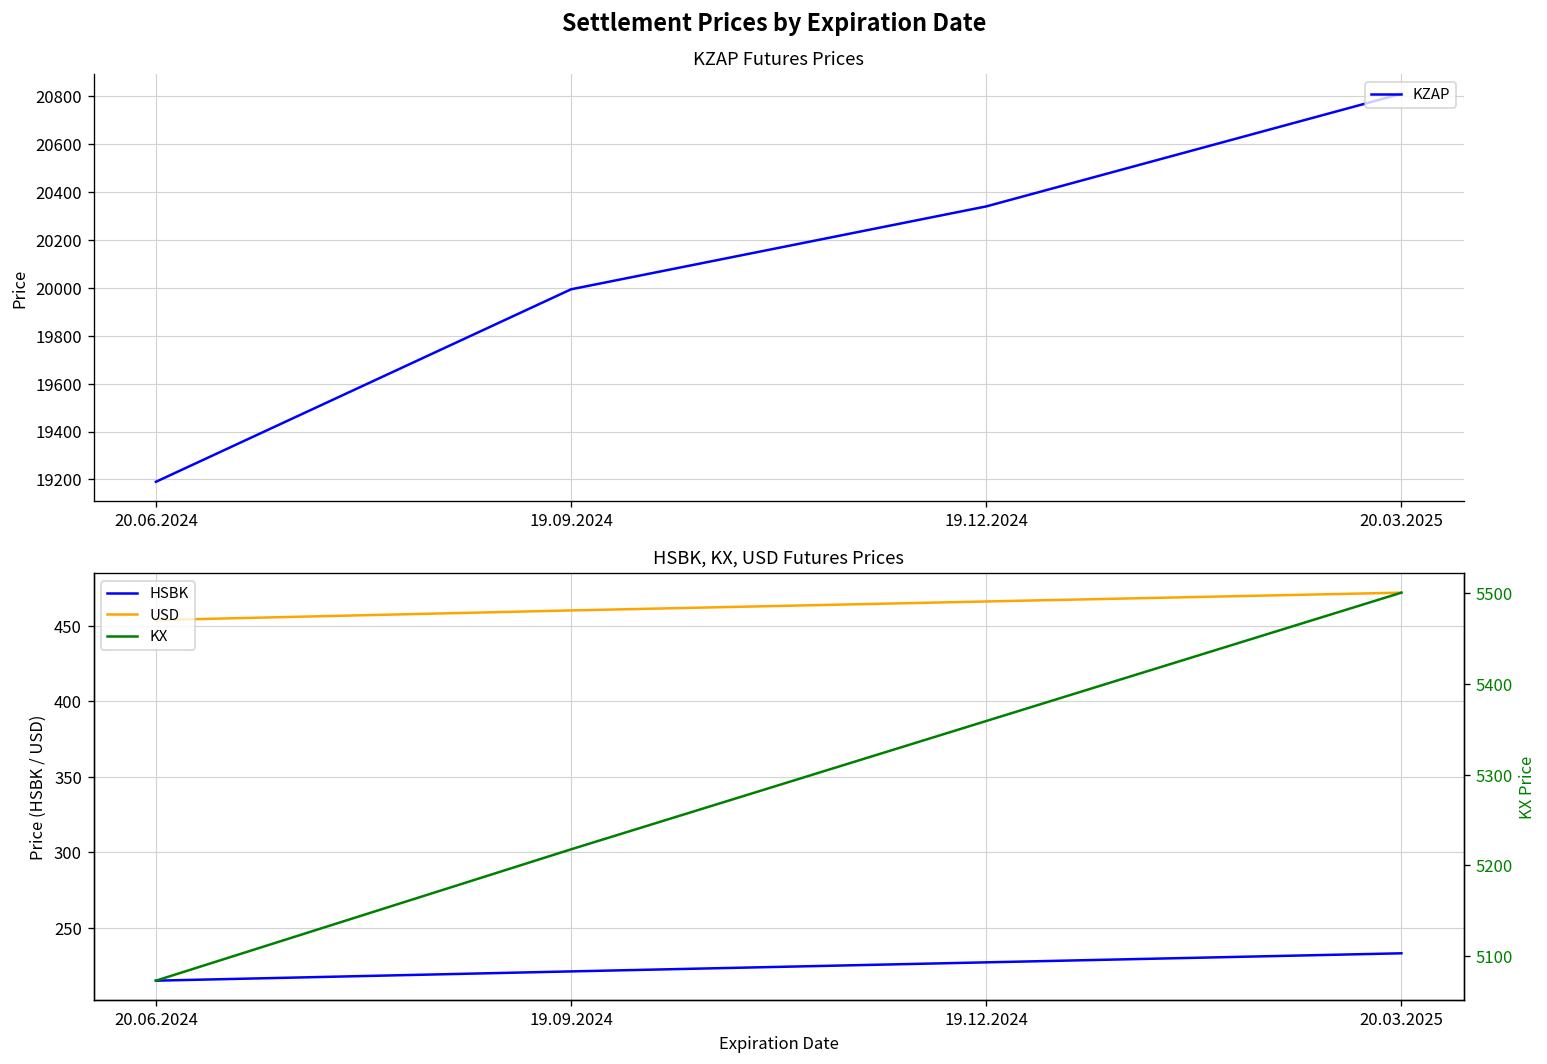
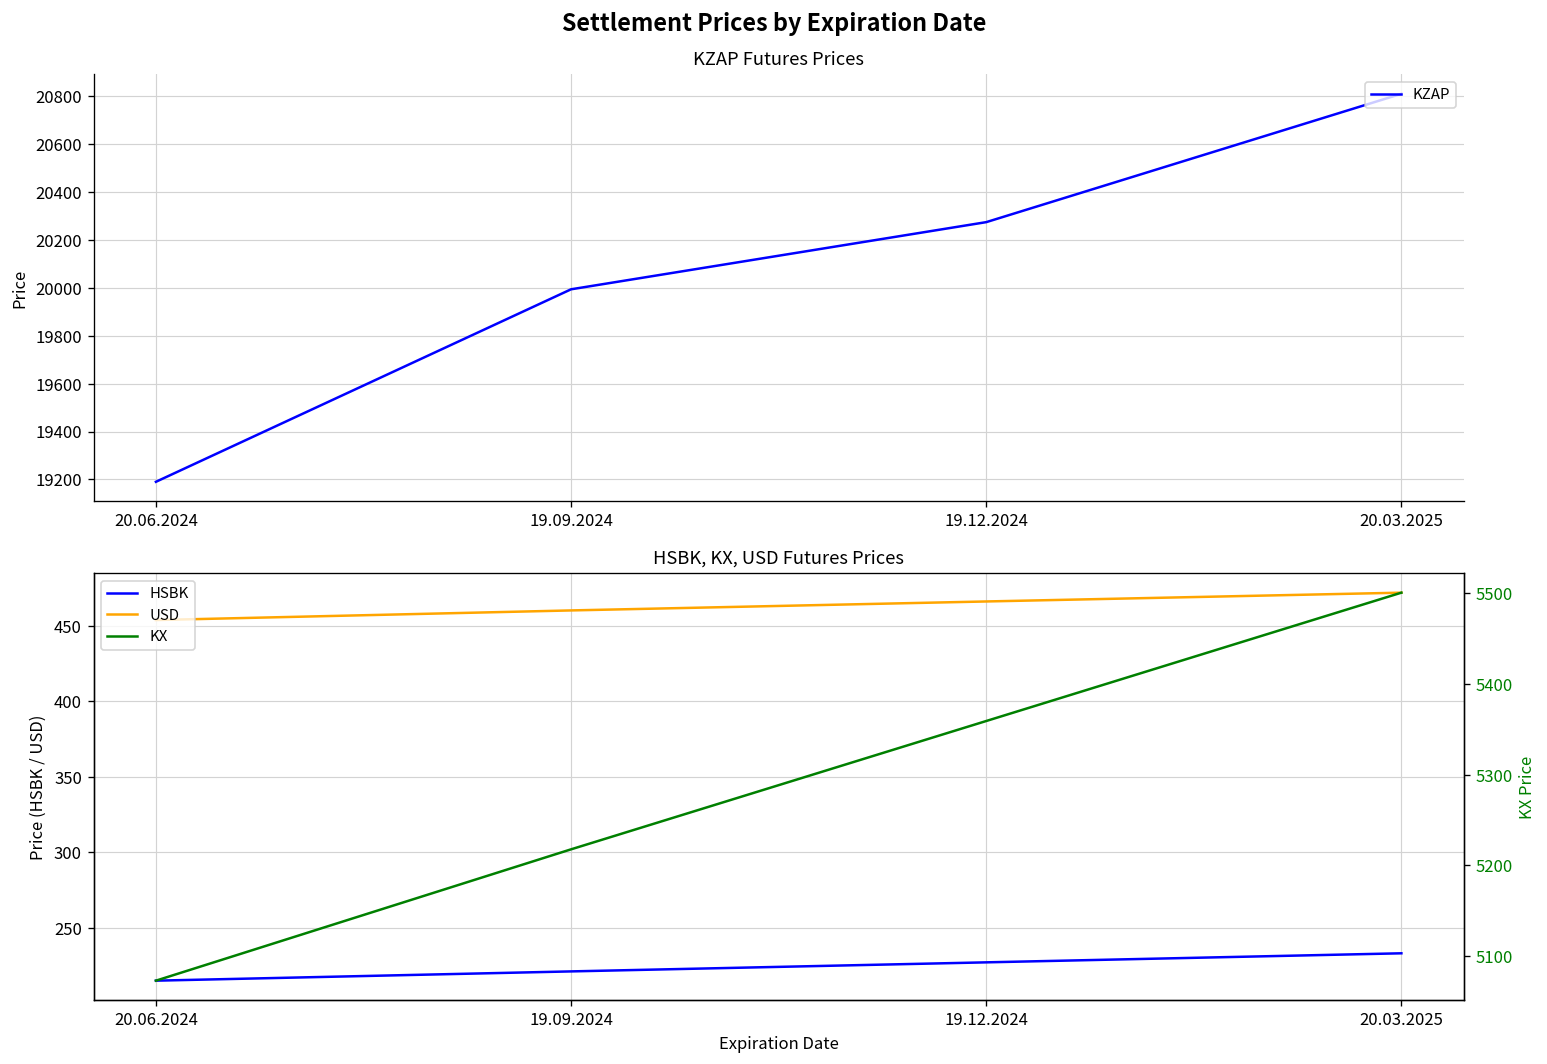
  {
    "KZAP Futures Prices": {
      "20.06.2024": 19190,
      "19.09.2024": 19990,
-     "19.12.2024": 20340
+     "19.12.2024": 20270
    }
  }
